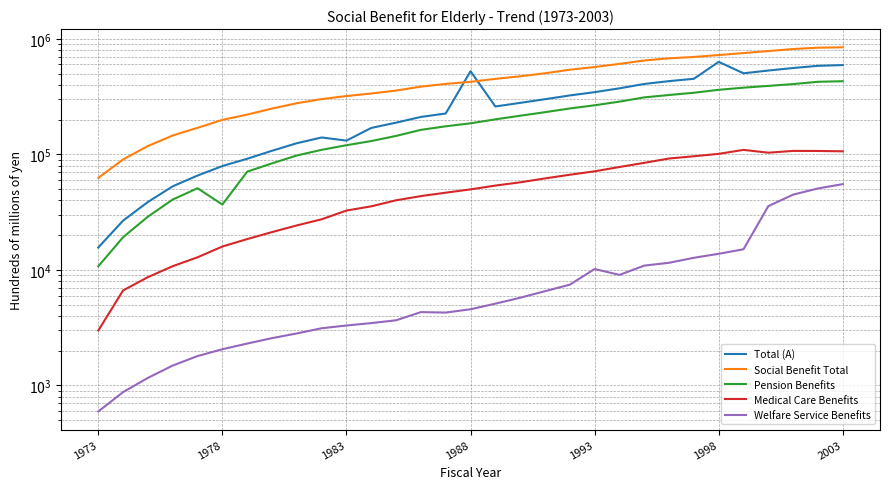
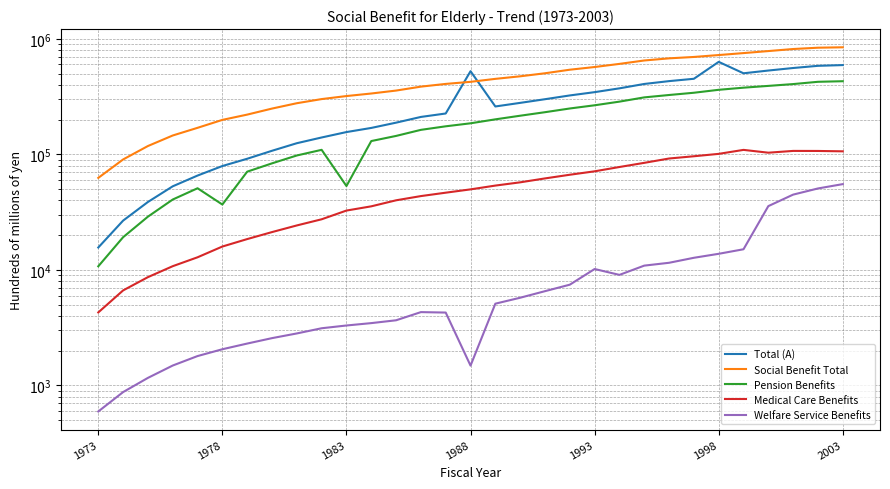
  {
    "Total (A)": {
      "1973": 16000,
      "1978": 80000,
-     "1983": 130000,
+     "1983": 160000,
      "1988": 500000,
      "1993": 350000,
      "1998": 600000,
      "2003": 600000
    },
    "Social Benefit Total": {
      "1973": 60000,
      "1978": 200000,
      "1983": 320000,
      "1988": 420000,
      "1993": 600000,
      "1998": 700000,
      "2003": 800000
    },
    "Pension Benefits": {
      "1973": 11000,
      "1978": 37000,
-     "1983": 120000,
+     "1983": 50000,
      "1988": 190000,
      "1993": 270000,
      "1998": 360000,
      "2003": 430000
    },
    "Medical Care Benefits": {
-     "1973": 3000,
+     "1973": 4300,
      "1978": 16000,
      "1983": 33000,
      "1988": 50000,
      "1993": 70000,
      "1998": 100000,
      "2003": 110000
    },
    "Welfare Service Benefits": {
      "1973": 600,
      "1978": 2100,
      "1983": 3300,
-     "1988": 4600,
+     "1988": 1500,
      "1993": 10000,
      "1998": 14000,
      "2003": 60000
    }
  }
